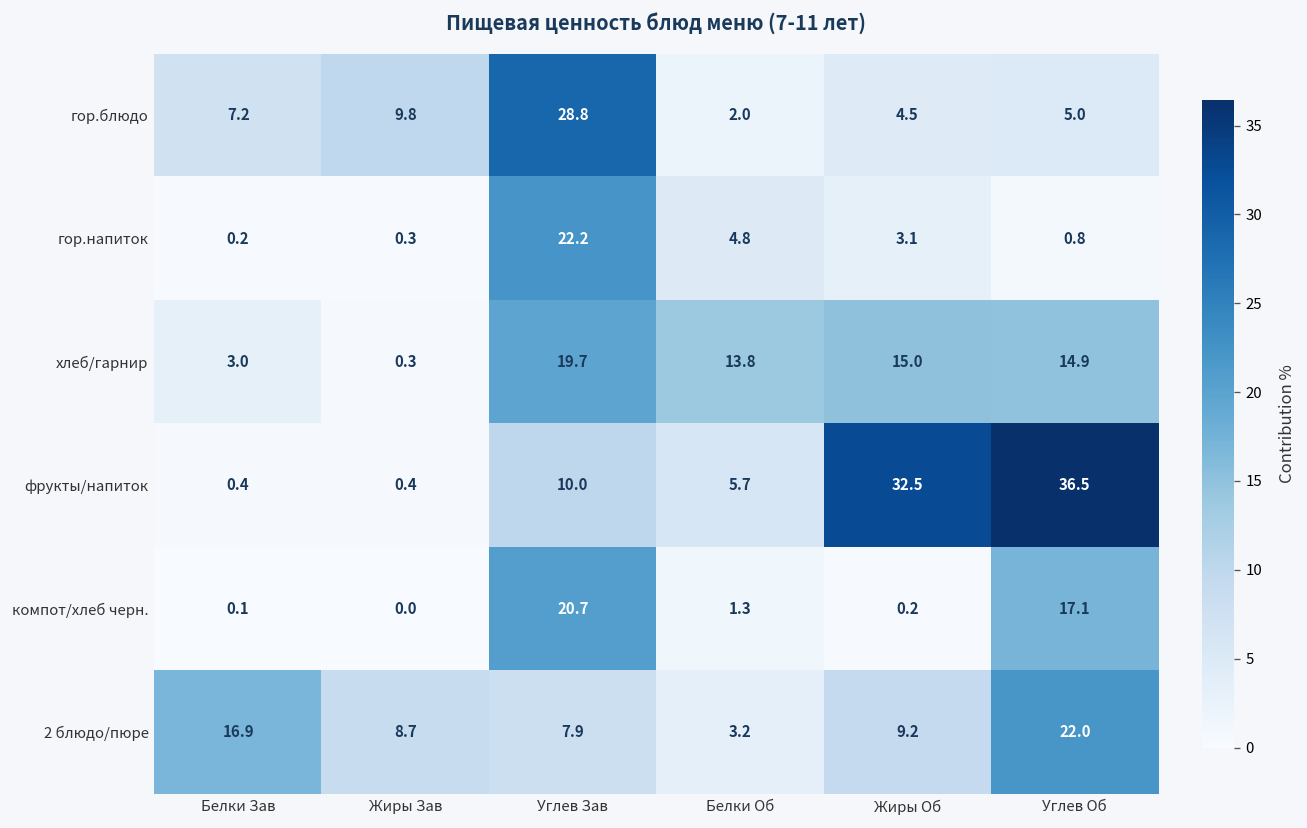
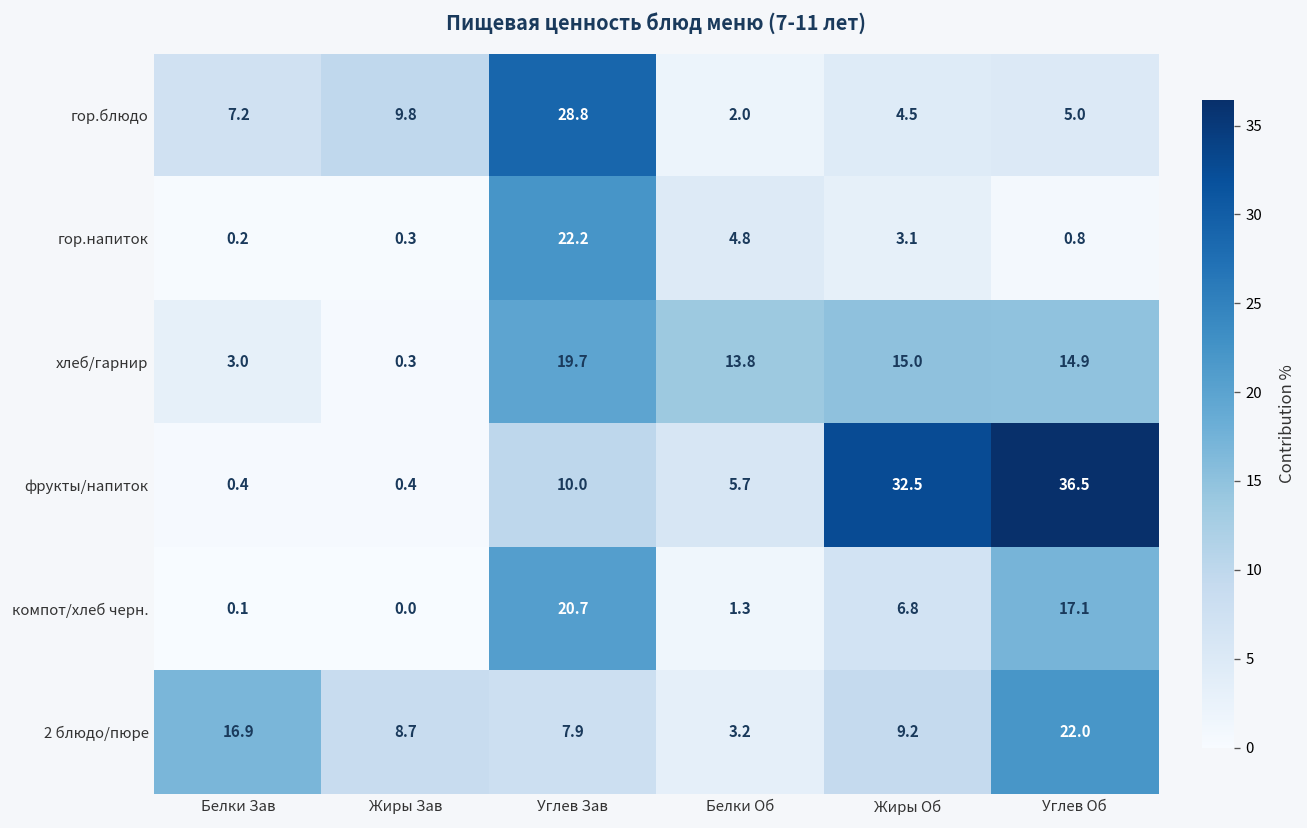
  {
    "гор.блюдо": {
      "Белки Зав": 7.2,
      "Жиры Зав": 9.8,
      "Углев Зав": 28.8,
      "Белки Об": 2.0,
      "Жиры Об": 4.5,
      "Углев Об": 5.0
    },
    "гор.напиток": {
      "Белки Зав": 0.2,
      "Жиры Зав": 0.3,
      "Углев Зав": 22.2,
      "Белки Об": 4.8,
      "Жиры Об": 3.1,
      "Углев Об": 0.8
    },
    "хлеб/гарнир": {
      "Белки Зав": 3.0,
      "Жиры Зав": 0.3,
      "Углев Зав": 19.7,
      "Белки Об": 13.8,
      "Жиры Об": 15.0,
      "Углев Об": 14.9
    },
    "фрукты/напиток": {
      "Белки Зав": 0.4,
      "Жиры Зав": 0.4,
      "Углев Зав": 10.0,
      "Белки Об": 5.7,
      "Жиры Об": 32.5,
      "Углев Об": 36.5
    },
    "компот/хлеб черн.": {
      "Белки Зав": 0.1,
      "Жиры Зав": 0.0,
      "Углев Зав": 20.7,
      "Белки Об": 1.3,
-     "Жиры Об": 0.2,
+     "Жиры Об": 6.8,
      "Углев Об": 17.1
    },
    "2 блюдо/пюре": {
      "Белки Зав": 16.9,
      "Жиры Зав": 8.7,
      "Углев Зав": 7.9,
      "Белки Об": 3.2,
      "Жиры Об": 9.2,
      "Углев Об": 22.0
    }
  }
